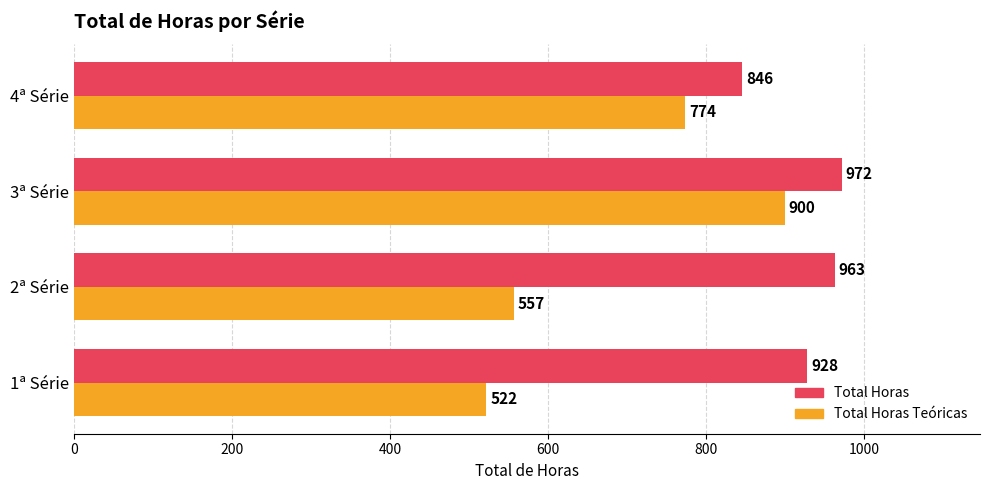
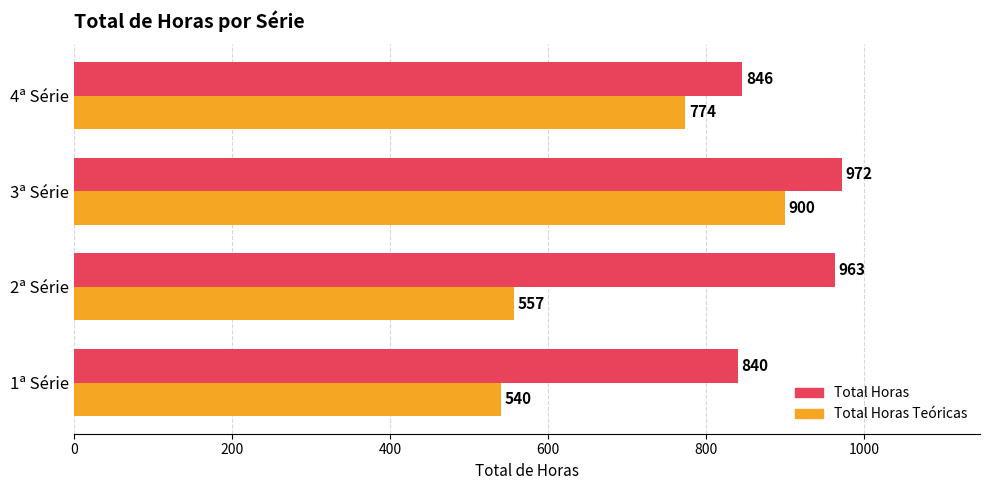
  {
    "Total Horas": {
      "4ª Série": 846,
      "3ª Série": 972,
      "2ª Série": 963,
-     "1ª Série": 928
+     "1ª Série": 840
    },
    "Total Horas Teóricas": {
      "4ª Série": 774,
      "3ª Série": 900,
      "2ª Série": 557,
-     "1ª Série": 522
+     "1ª Série": 540
    }
  }
